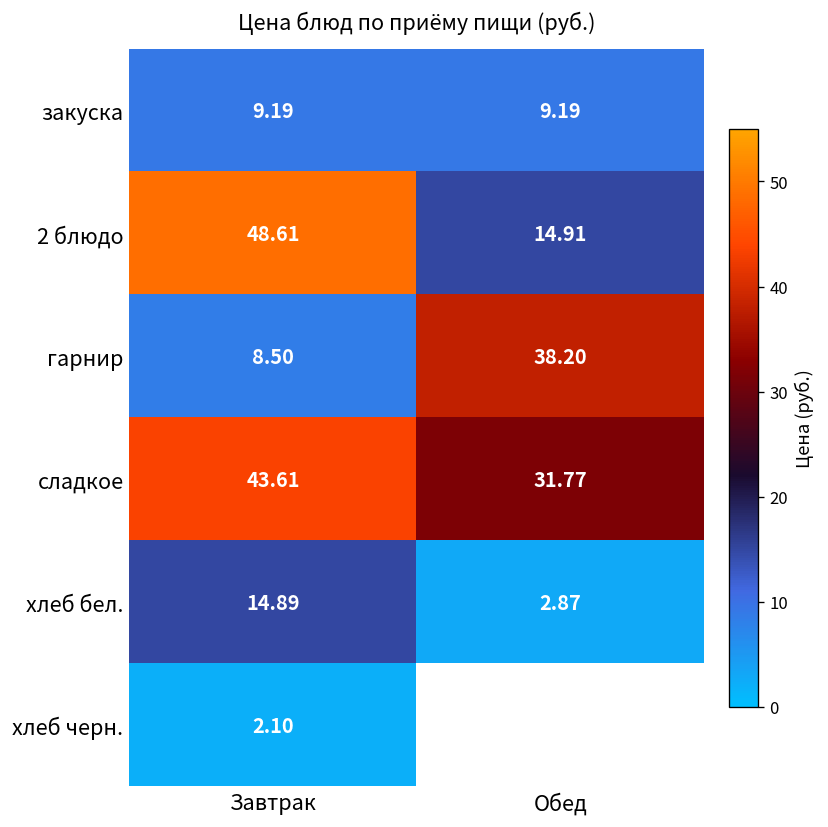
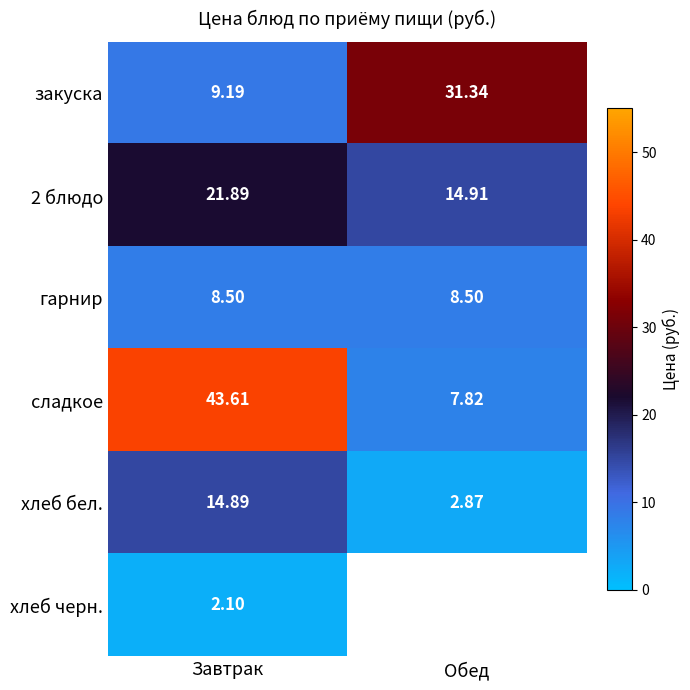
  {
    "закуска": {
      "Завтрак": 9.19,
-     "Обед": 9.19
+     "Обед": 31.34
    },
    "2 блюдо": {
-     "Завтрак": 48.61,
+     "Завтрак": 21.89,
      "Обед": 14.91
    },
    "гарнир": {
      "Завтрак": 8.50,
-     "Обед": 38.20
+     "Обед": 8.50
    },
    "сладкое": {
      "Завтрак": 43.61,
-     "Обед": 31.77
+     "Обед": 7.82
    },
    "хлеб бел.": {
      "Завтрак": 14.89,
      "Обед": 2.87
    },
    "хлеб черн.": {
      "Завтрак": 2.10
    }
  }
